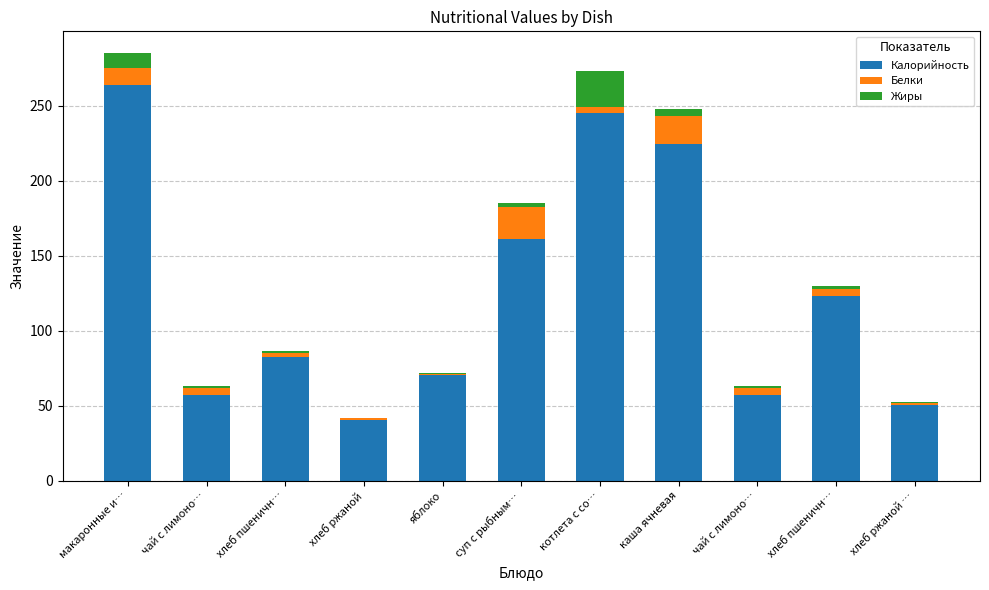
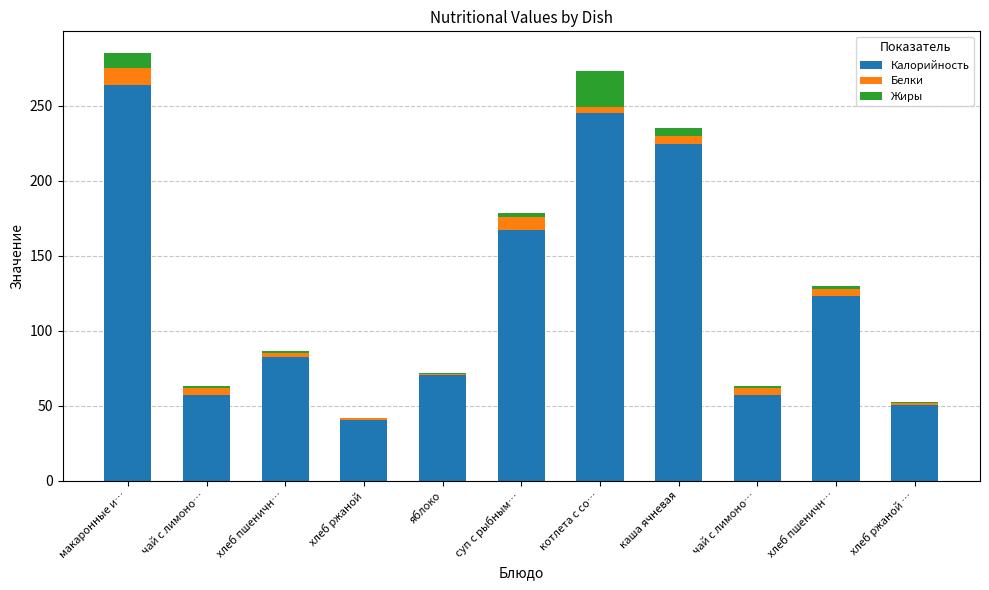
  {
    "Калорийность": {
      "макаронные и…": 264,
      "хлеб ржаной": 40,
      "яблоко": 70,
-     "суп с рыбным…": 162,
+     "суп с рыбным…": 167,
      "котлета с со…": 245,
      "каша ячневая": 224,
      "хлеб ржаной …": 50
    },
    "Белки": {
      "макаронные и…": 11,
-     "суп с рыбным…": 21,
+     "суп с рыбным…": 9,
      "котлета с со…": 4,
-     "каша ячневая": 19,
+     "каша ячневая": 6,
      "хлеб ржаной …": 2
    },
    "Жиры": {
      "макаронные и…": 10,
      "суп с рыбным…": 3,
      "котлета с со…": 24,
      "каша ячневая": 5
    }
  }
